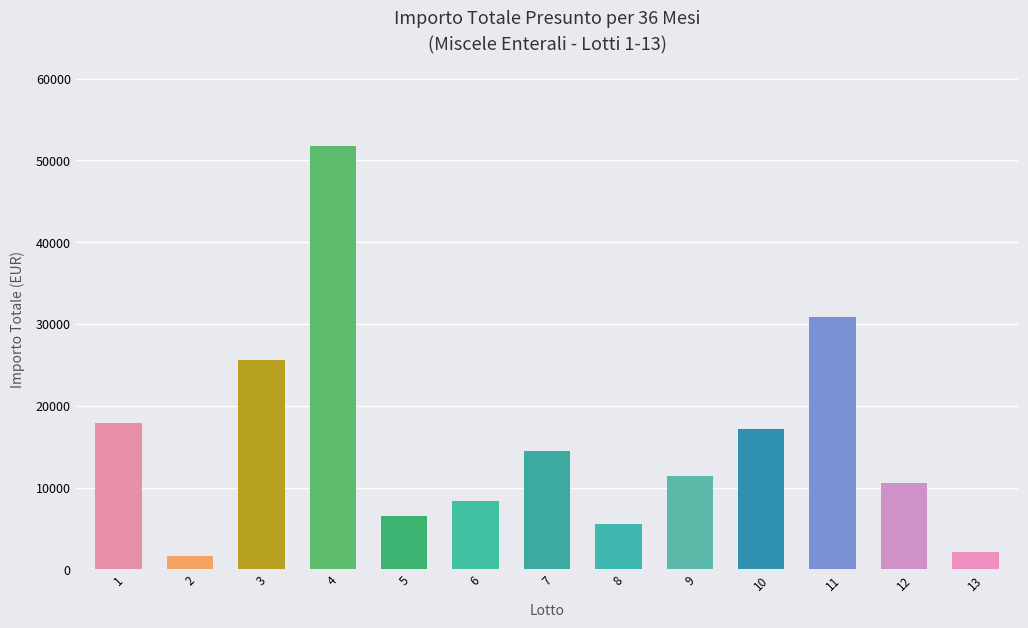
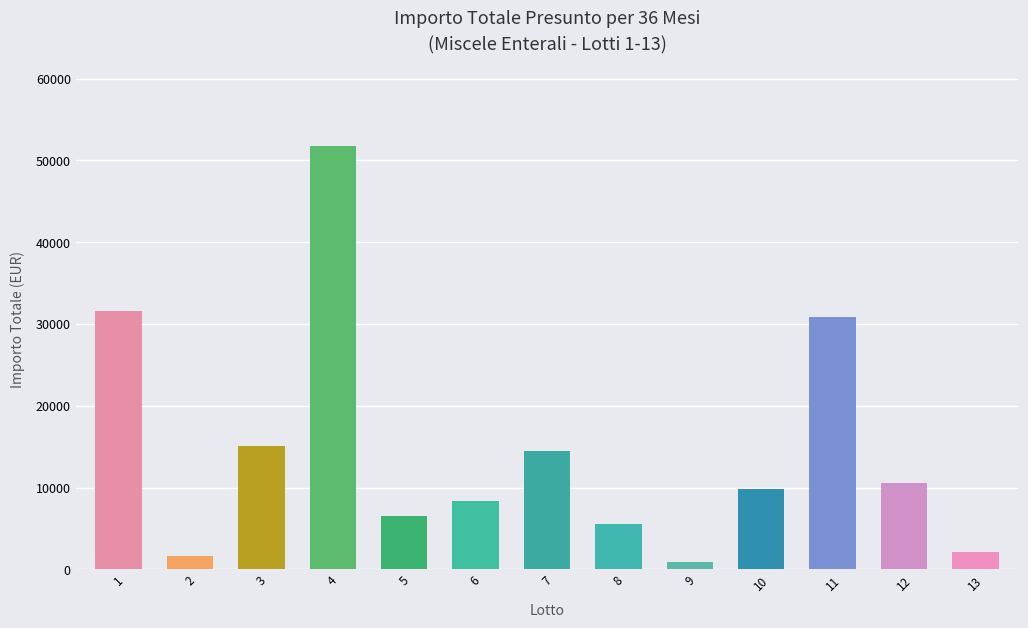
  {
-   "1": 18000,
+   "1": 32000,
    "2": 2000,
-   "3": 26000,
+   "3": 15000,
    "4": 52000,
    "5": 7000,
    "6": 8000,
    "7": 14000,
    "8": 6000,
-   "9": 11000,
-   "10": 17000,
+   "9": 1000,
+   "10": 10000,
    "11": 31000,
    "12": 11000,
    "13": 2000
  }
